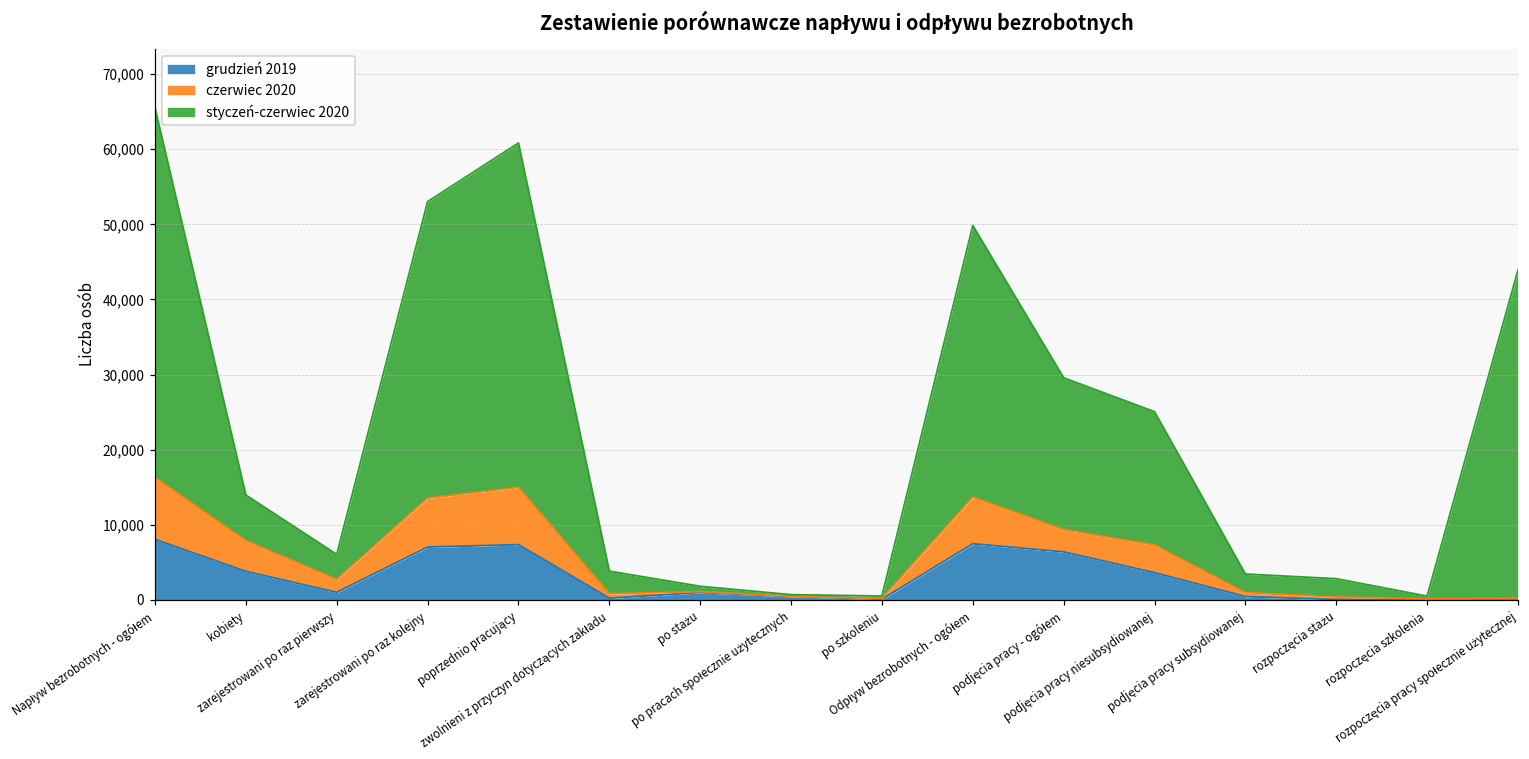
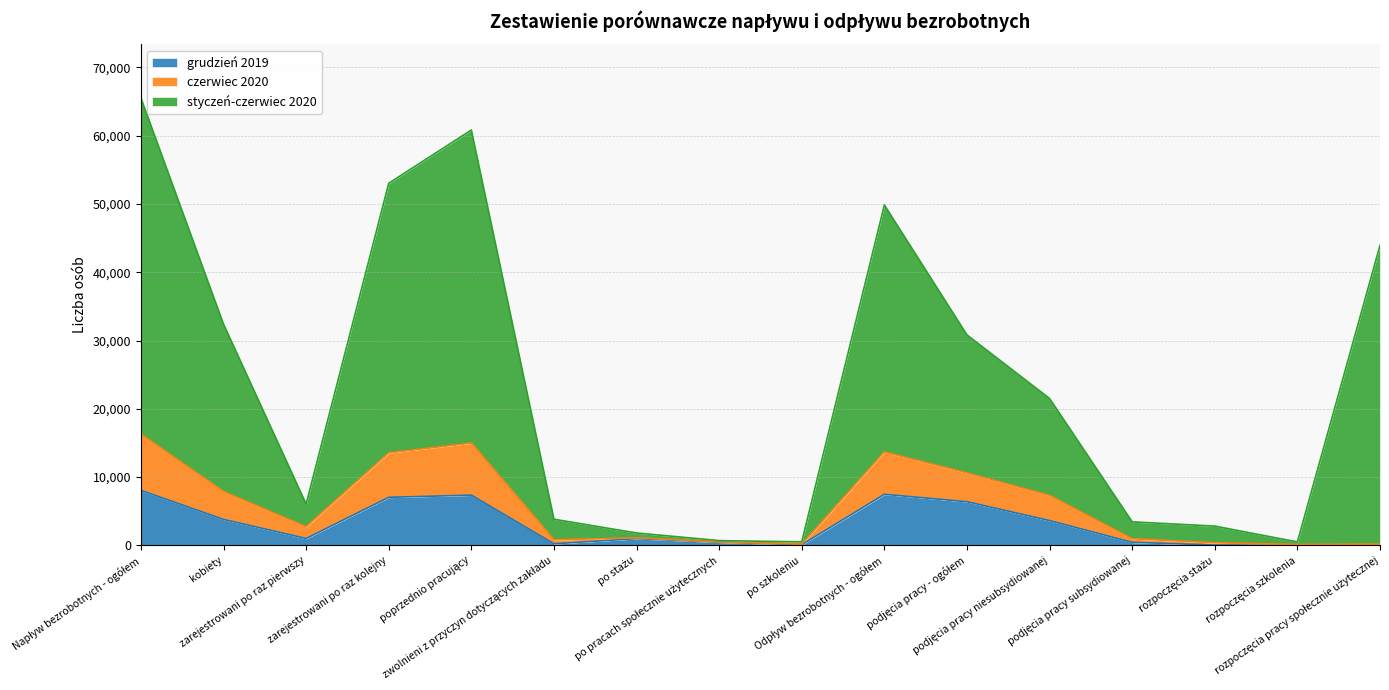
  {
    "grudzień 2019": {
      "Napływ bezrobotnych - ogółem": "8,000",
      "kobiety": "4,000",
      "zarejestrowani po raz pierwszy": "1,000",
      "zarejestrowani po raz kolejny": "7,000",
      "poprzednio pracujący": "7,000",
      "zwolnieni z przyczyn dotyczących zakładu": "0",
      "Odpływ bezrobotnych - ogółem": "7,000",
      "podjęcia pracy - ogółem": "6,000",
      "podjęcia pracy niesubsydiowanej": "4,000",
      "podjęcia pracy subsydiowanej": "0"
    },
    "czerwiec 2020": {
      "Napływ bezrobotnych - ogółem": "8,000",
      "kobiety": "4,000",
      "zarejestrowani po raz pierwszy": "2,000",
      "zarejestrowani po raz kolejny": "7,000",
      "poprzednio pracujący": "8,000",
      "zwolnieni z przyczyn dotyczących zakładu": "1,000",
      "Odpływ bezrobotnych - ogółem": "6,000",
-     "podjęcia pracy - ogółem": "3,000",
+     "podjęcia pracy - ogółem": "4,000",
      "podjęcia pracy niesubsydiowanej": "4,000",
      "podjęcia pracy subsydiowanej": "1,000"
    },
    "styczeń-czerwiec 2020": {
      "Napływ bezrobotnych - ogółem": "49,000",
-     "kobiety": "6,000",
+     "kobiety": "25,000",
      "zarejestrowani po raz pierwszy": "3,000",
      "zarejestrowani po raz kolejny": "39,000",
      "poprzednio pracujący": "46,000",
      "zwolnieni z przyczyn dotyczących zakładu": "3,000",
      "po stażu": "1,000",
      "Odpływ bezrobotnych - ogółem": "36,000",
      "podjęcia pracy - ogółem": "20,000",
-     "podjęcia pracy niesubsydiowanej": "18,000",
+     "podjęcia pracy niesubsydiowanej": "14,000",
      "podjęcia pracy subsydiowanej": "2,000",
      "rozpoczęcia stażu": "2,000",
      "rozpoczęcia szkolenia": "0",
      "rozpoczęcia pracy społecznie użytecznej": "44,000"
    }
  }
